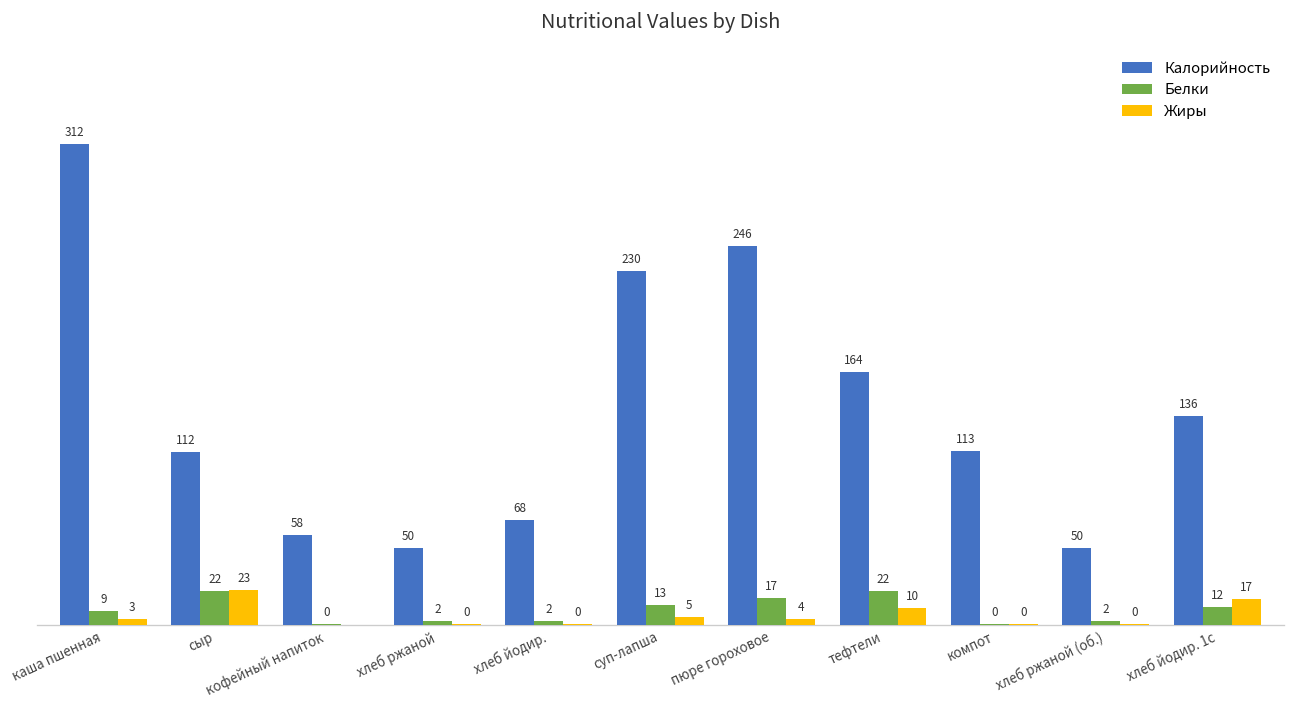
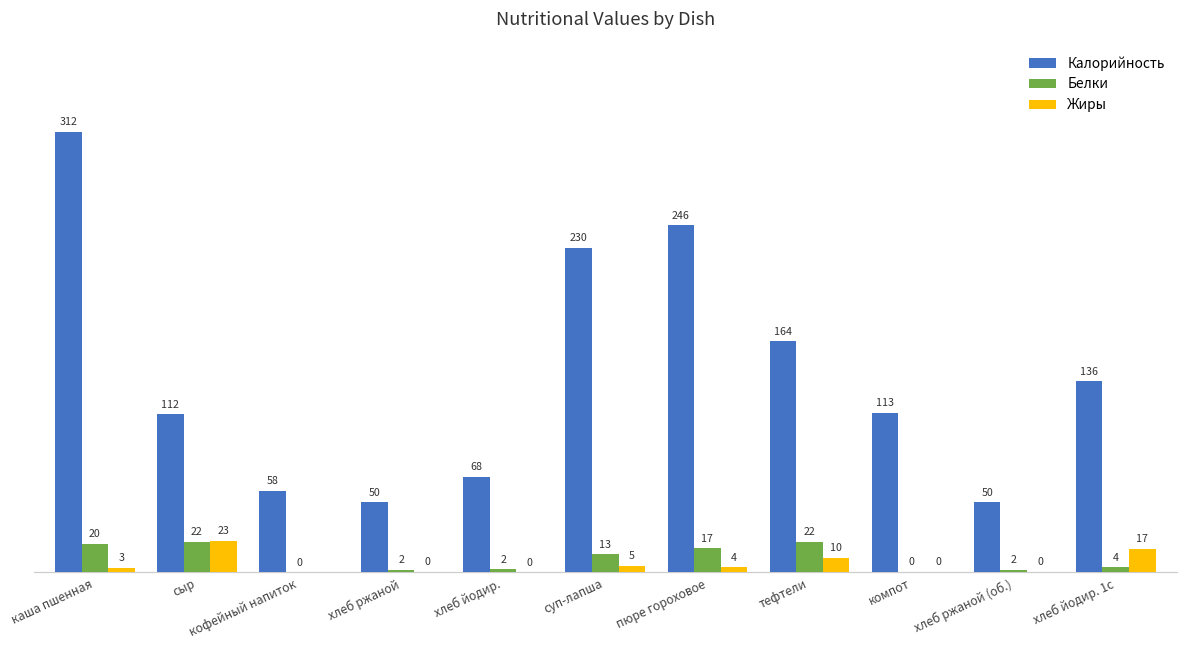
  {
    "Калорийность": {
      "каша пшенная": 312,
      "сыр": 112,
      "кофейный напиток": 58,
      "хлеб ржаной": 50,
      "хлеб йодир.": 68,
      "суп-лапша": 230,
      "пюре гороховое": 246,
      "тефтели": 164,
      "компот": 113,
      "хлеб ржаной (об.)": 50,
      "хлеб йодир. 1с": 136
    },
    "Белки": {
-     "каша пшенная": 9,
+     "каша пшенная": 20,
      "сыр": 22,
      "кофейный напиток": 0,
      "хлеб ржаной": 2,
      "хлеб йодир.": 2,
      "суп-лапша": 13,
      "пюре гороховое": 17,
      "тефтели": 22,
      "компот": 0,
      "хлеб ржаной (об.)": 2,
-     "хлеб йодир. 1с": 12
+     "хлеб йодир. 1с": 4
    },
    "Жиры": {
      "каша пшенная": 3,
      "сыр": 23,
      "хлеб ржаной": 0,
      "хлеб йодир.": 0,
      "суп-лапша": 5,
      "пюре гороховое": 4,
      "тефтели": 10,
      "компот": 0,
      "хлеб ржаной (об.)": 0,
      "хлеб йодир. 1с": 17
    }
  }
